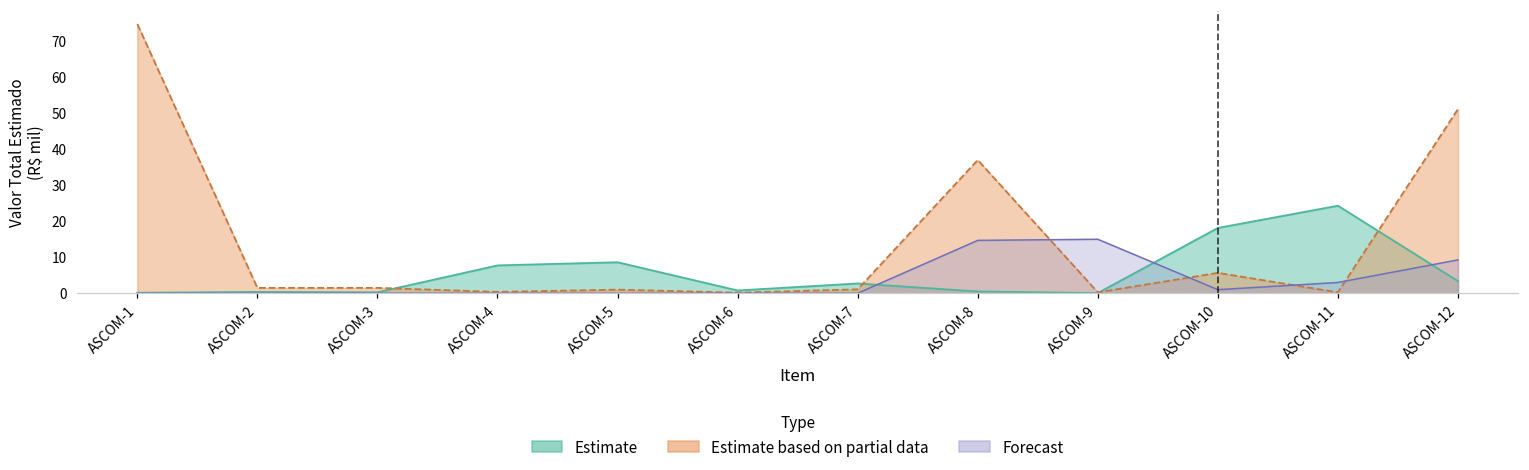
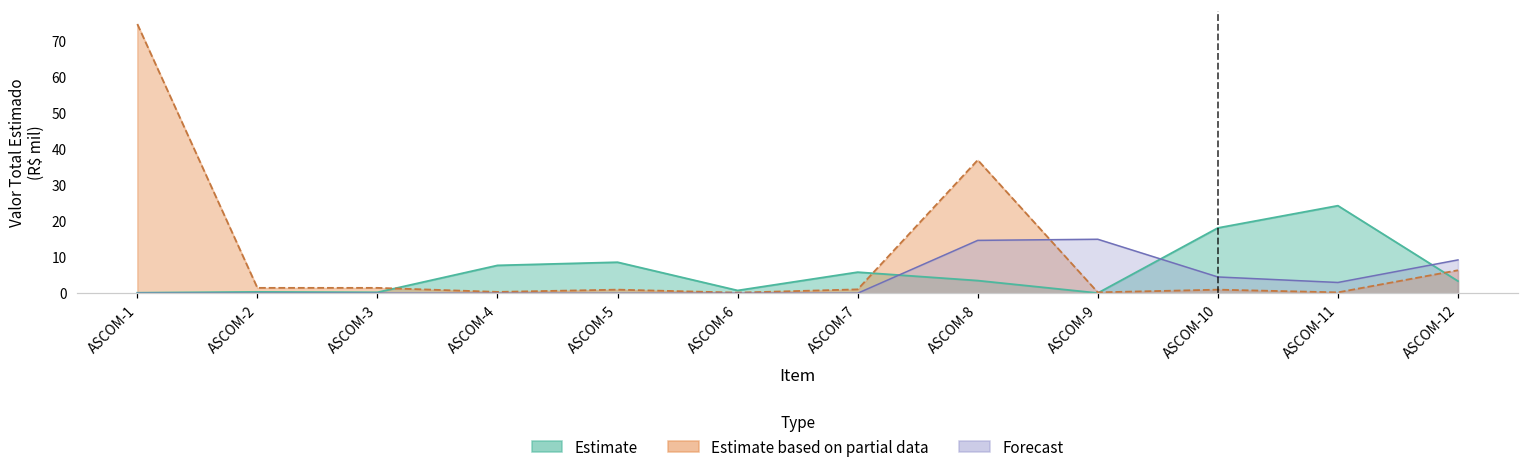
  {
    "Estimate": {
      "ASCOM-4": 8,
      "ASCOM-5": 9,
-     "ASCOM-7": 3,
-     "ASCOM-8": 1,
+     "ASCOM-7": 6,
+     "ASCOM-8": 4,
      "ASCOM-10": 18,
      "ASCOM-11": 24,
      "ASCOM-12": 3
    },
    "Estimate based on partial data": {
      "ASCOM-1": 75,
      "ASCOM-2": 2,
      "ASCOM-3": 2,
      "ASCOM-5": 1,
      "ASCOM-7": 1,
      "ASCOM-8": 37,
-     "ASCOM-10": 6,
+     "ASCOM-10": 1,
      "ASCOM-11": 0,
-     "ASCOM-12": 51
+     "ASCOM-12": 6
    },
    "Forecast": {
      "ASCOM-5": 0,
      "ASCOM-7": 0,
      "ASCOM-8": 15,
      "ASCOM-9": 15,
-     "ASCOM-10": 1,
+     "ASCOM-10": 5,
      "ASCOM-11": 3,
      "ASCOM-12": 9
    }
  }
